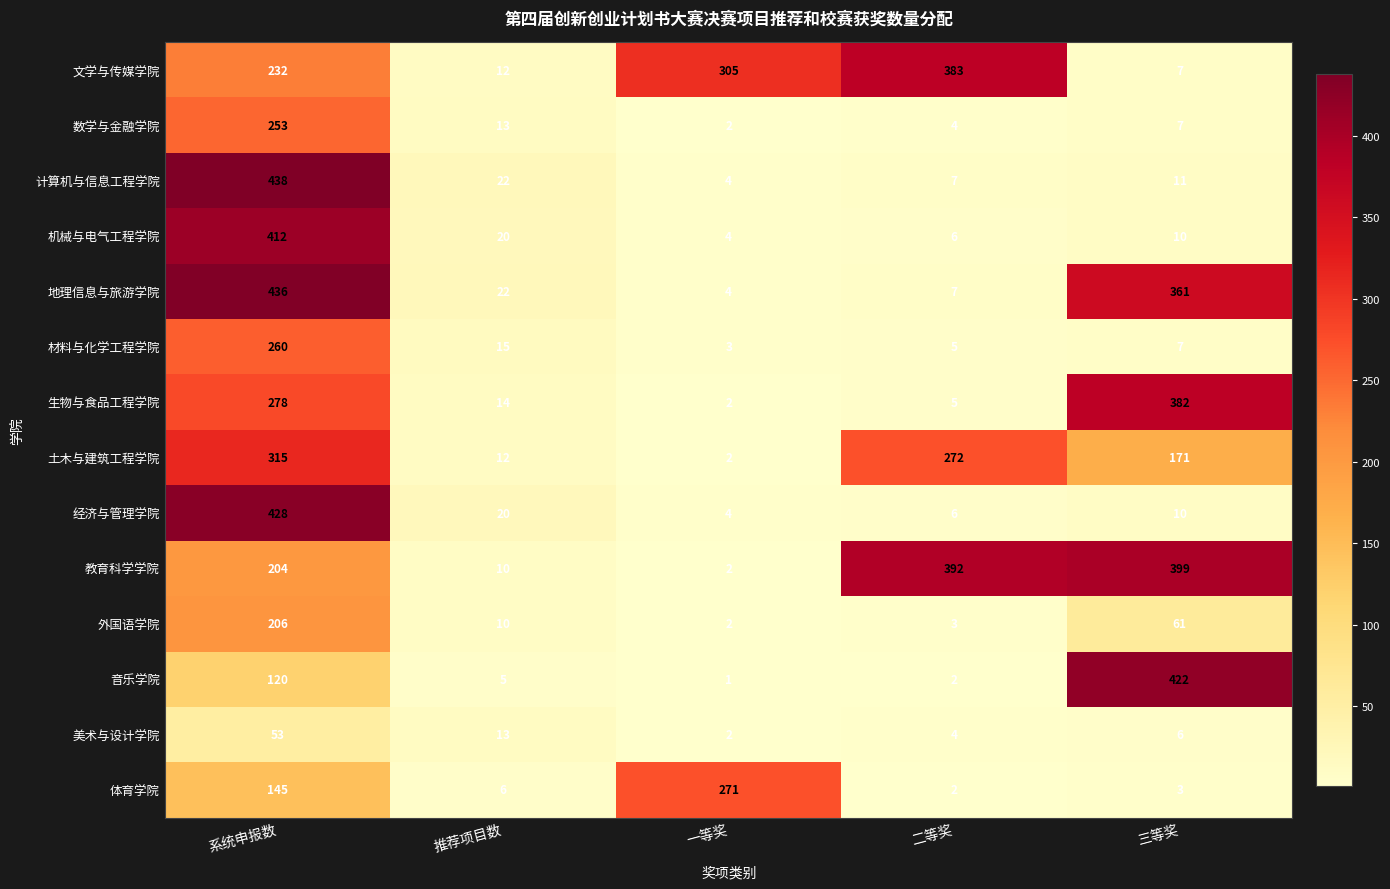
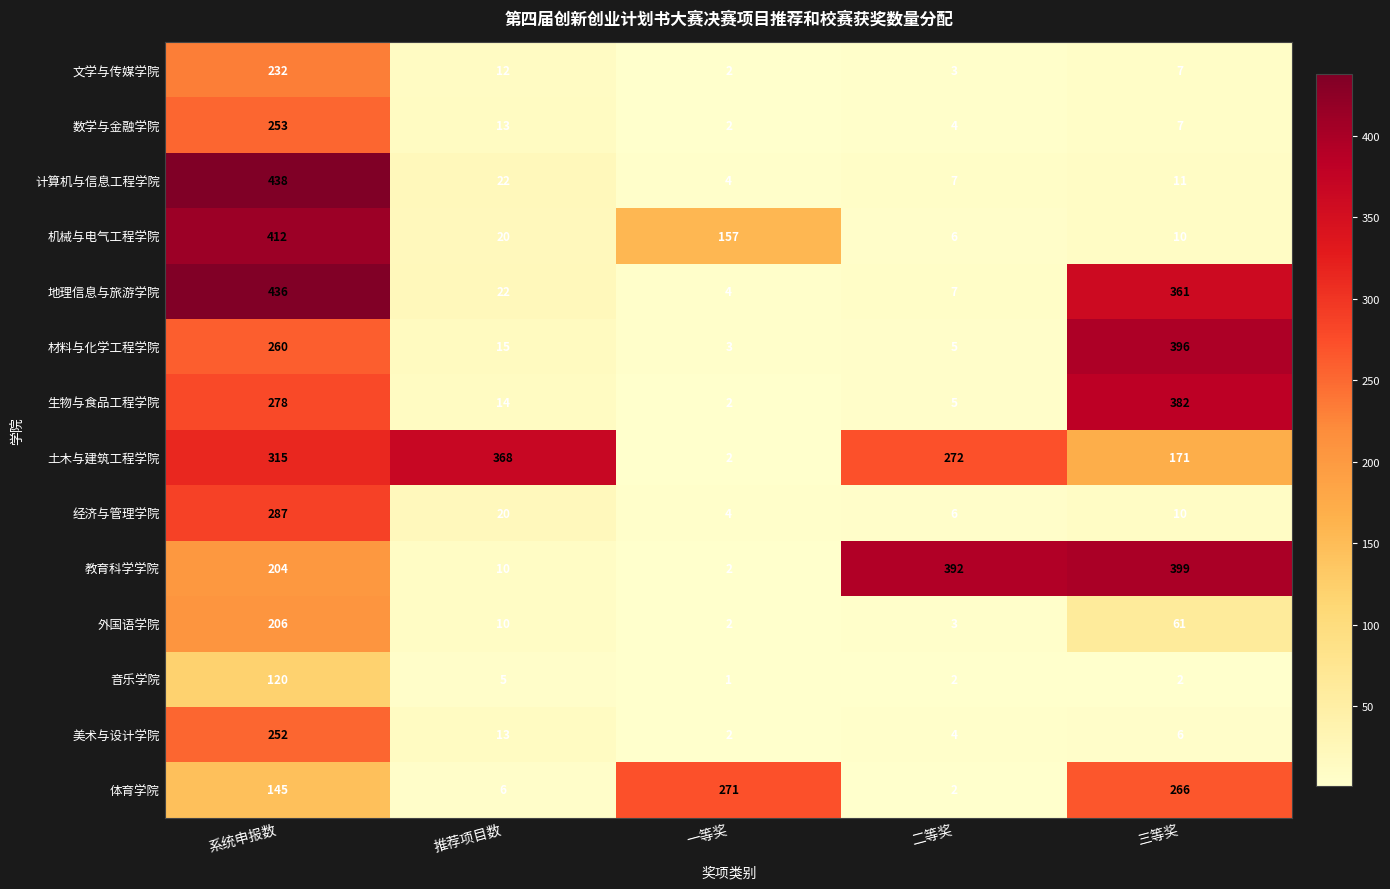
  {
    "文学与传媒学院": {
      "系统申报数": 232,
      "推荐项目数": 12,
-     "一等奖": 305,
-     "二等奖": 383,
+     "一等奖": 2,
+     "二等奖": 3,
      "三等奖": 7
    },
    "数学与金融学院": {
      "系统申报数": 253,
      "推荐项目数": 13,
      "一等奖": 2,
      "二等奖": 4,
      "三等奖": 7
    },
    "计算机与信息工程学院": {
      "系统申报数": 438,
      "推荐项目数": 22,
      "一等奖": 4,
      "二等奖": 7,
      "三等奖": 11
    },
    "机械与电气工程学院": {
      "系统申报数": 412,
      "推荐项目数": 20,
-     "一等奖": 4,
+     "一等奖": 157,
      "二等奖": 6,
      "三等奖": 10
    },
    "地理信息与旅游学院": {
      "系统申报数": 436,
      "推荐项目数": 22,
      "一等奖": 4,
      "二等奖": 7,
      "三等奖": 361
    },
    "材料与化学工程学院": {
      "系统申报数": 260,
      "推荐项目数": 15,
      "一等奖": 3,
      "二等奖": 5,
-     "三等奖": 7
+     "三等奖": 396
    },
    "生物与食品工程学院": {
      "系统申报数": 278,
      "推荐项目数": 14,
      "一等奖": 2,
      "二等奖": 5,
      "三等奖": 382
    },
    "土木与建筑工程学院": {
      "系统申报数": 315,
-     "推荐项目数": 12,
+     "推荐项目数": 368,
      "一等奖": 2,
      "二等奖": 272,
      "三等奖": 171
    },
    "经济与管理学院": {
-     "系统申报数": 428,
+     "系统申报数": 287,
      "推荐项目数": 20,
      "一等奖": 4,
      "二等奖": 6,
      "三等奖": 10
    },
    "教育科学学院": {
      "系统申报数": 204,
      "推荐项目数": 10,
      "一等奖": 2,
      "二等奖": 392,
      "三等奖": 399
    },
    "外国语学院": {
      "系统申报数": 206,
      "推荐项目数": 10,
      "一等奖": 2,
      "二等奖": 3,
      "三等奖": 61
    },
    "音乐学院": {
      "系统申报数": 120,
      "推荐项目数": 5,
      "一等奖": 1,
      "二等奖": 2,
-     "三等奖": 422
+     "三等奖": 2
    },
    "美术与设计学院": {
-     "系统申报数": 53,
+     "系统申报数": 252,
      "推荐项目数": 13,
      "一等奖": 2,
      "二等奖": 4,
      "三等奖": 6
    },
    "体育学院": {
      "系统申报数": 145,
      "推荐项目数": 6,
      "一等奖": 271,
      "二等奖": 2,
-     "三等奖": 3
+     "三等奖": 266
    }
  }
